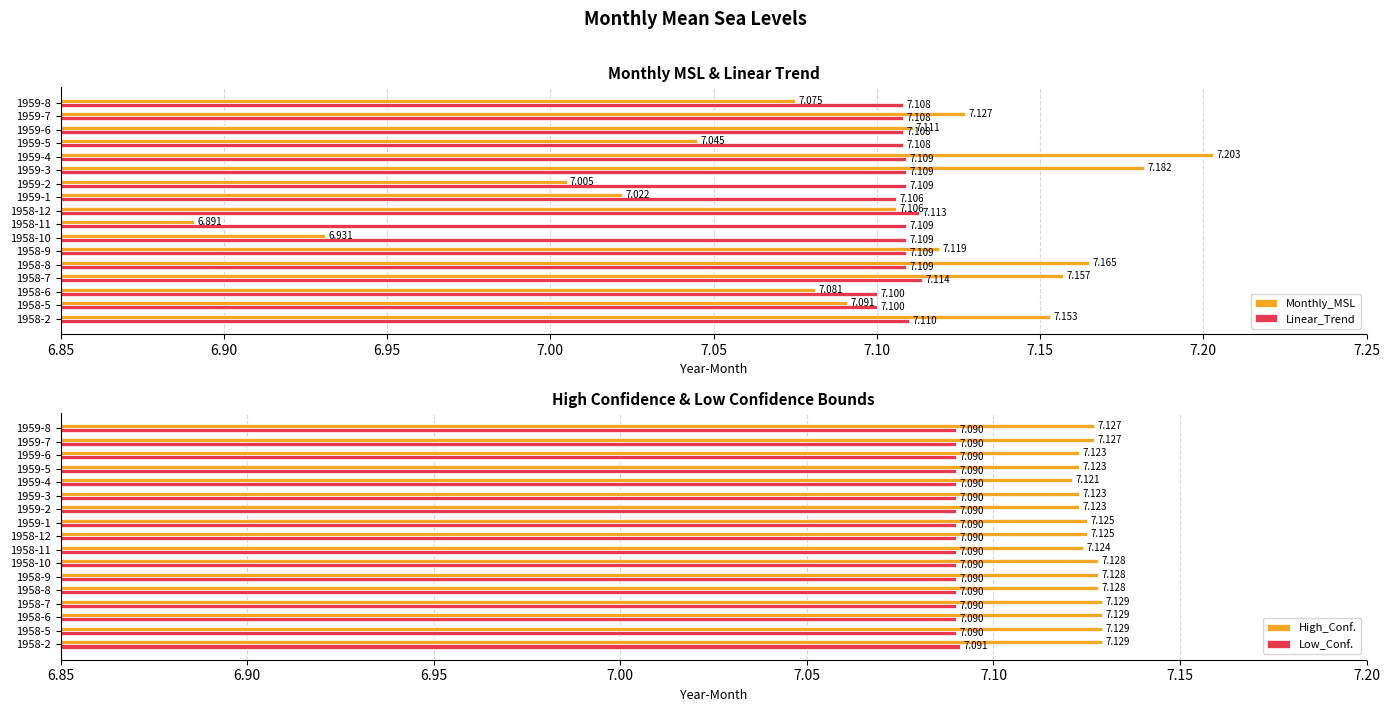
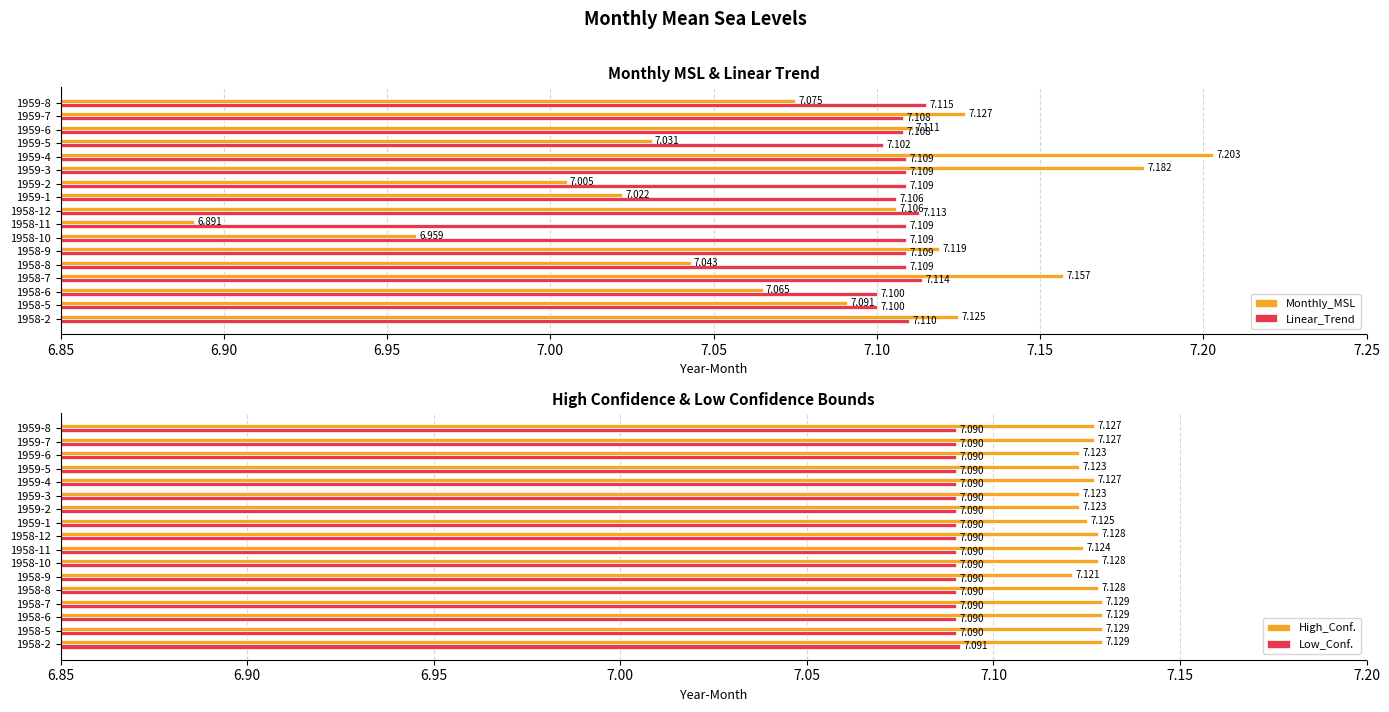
  {
    "Monthly MSL & Linear Trend": {
      "Monthly_MSL": {
        "1959-8": 7.075,
        "1959-7": 7.127,
-       "1959-5": 7.045,
+       "1959-5": 7.031,
        "1959-4": 7.203,
        "1959-3": 7.182,
        "1959-2": 7.005,
        "1959-1": 7.022,
        "1958-12": 7.106,
        "1958-11": 6.891,
-       "1958-10": 6.931,
+       "1958-10": 6.959,
        "1958-9": 7.119,
-       "1958-8": 7.165,
+       "1958-8": 7.043,
        "1958-7": 7.157,
-       "1958-6": 7.081,
+       "1958-6": 7.065,
        "1958-5": 7.091,
-       "1958-2": 7.153
+       "1958-2": 7.125
      },
      "Linear_Trend": {
-       "1959-8": 7.108,
+       "1959-8": 7.115,
        "1959-7": 7.108,
-       "1959-5": 7.108,
+       "1959-5": 7.102,
        "1959-4": 7.109,
        "1959-3": 7.109,
        "1959-2": 7.109,
        "1959-1": 7.106,
        "1958-12": 7.113,
        "1958-11": 7.109,
        "1958-10": 7.109,
        "1958-9": 7.109,
        "1958-8": 7.109,
        "1958-7": 7.114,
        "1958-6": 7.100,
        "1958-5": 7.100,
        "1958-2": 7.110
      }
    },
    "High Confidence & Low Confidence Bounds": {
      "High_Conf.": {
        "1959-8": 7.127,
        "1959-7": 7.127,
        "1959-6": 7.123,
        "1959-5": 7.123,
-       "1959-4": 7.121,
+       "1959-4": 7.127,
        "1959-3": 7.123,
        "1959-2": 7.123,
        "1959-1": 7.125,
-       "1958-12": 7.125,
+       "1958-12": 7.128,
        "1958-11": 7.124,
        "1958-10": 7.128,
-       "1958-9": 7.128,
+       "1958-9": 7.121,
        "1958-8": 7.128,
        "1958-7": 7.129,
        "1958-6": 7.129,
        "1958-5": 7.129,
        "1958-2": 7.129
      },
      "Low_Conf.": {
        "1959-8": 7.090,
        "1959-7": 7.090,
        "1959-6": 7.090,
        "1959-5": 7.090,
        "1959-4": 7.090,
        "1959-3": 7.090,
        "1959-2": 7.090,
        "1959-1": 7.090,
        "1958-12": 7.090,
        "1958-11": 7.090,
        "1958-10": 7.090,
        "1958-9": 7.090,
        "1958-8": 7.090,
        "1958-7": 7.090,
        "1958-6": 7.090,
        "1958-5": 7.090,
        "1958-2": 7.091
      }
    }
  }
